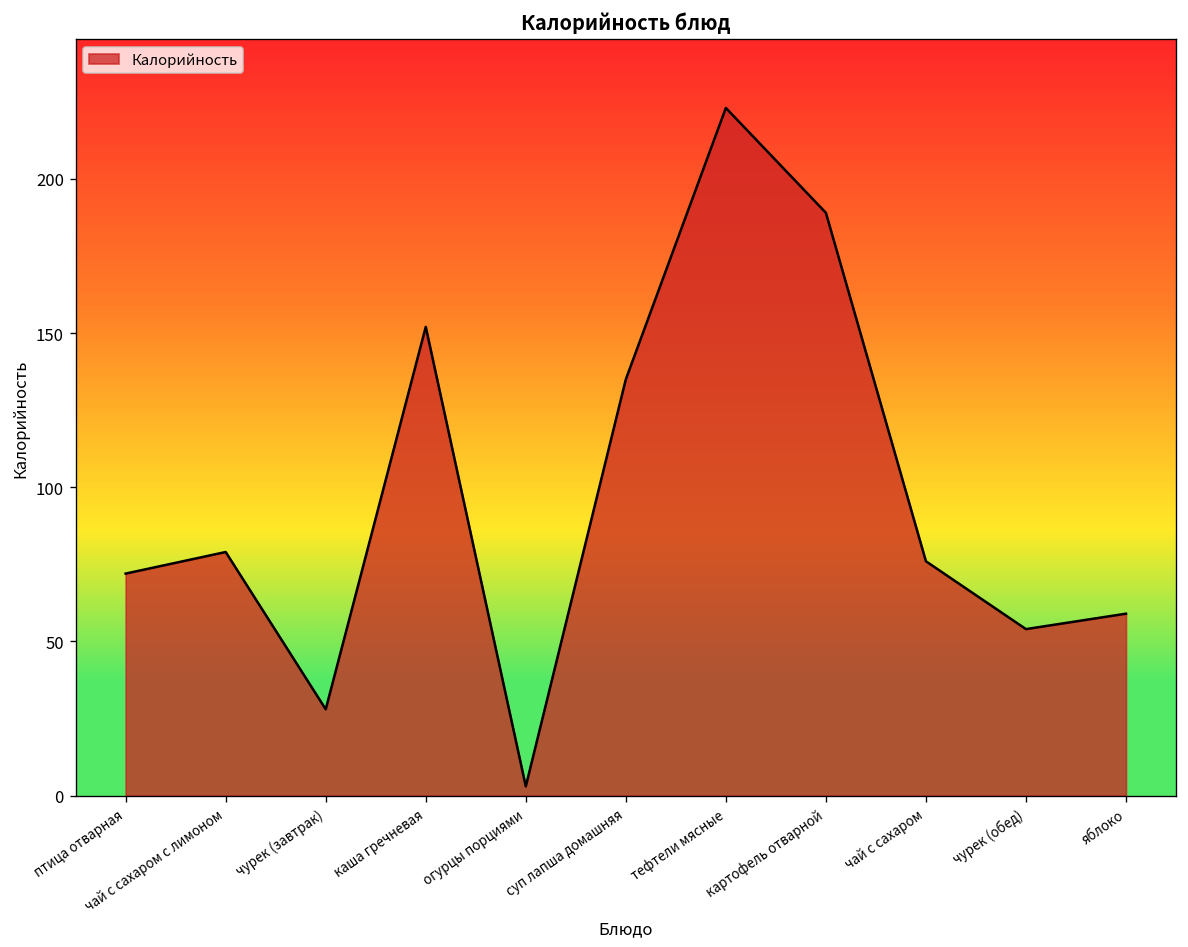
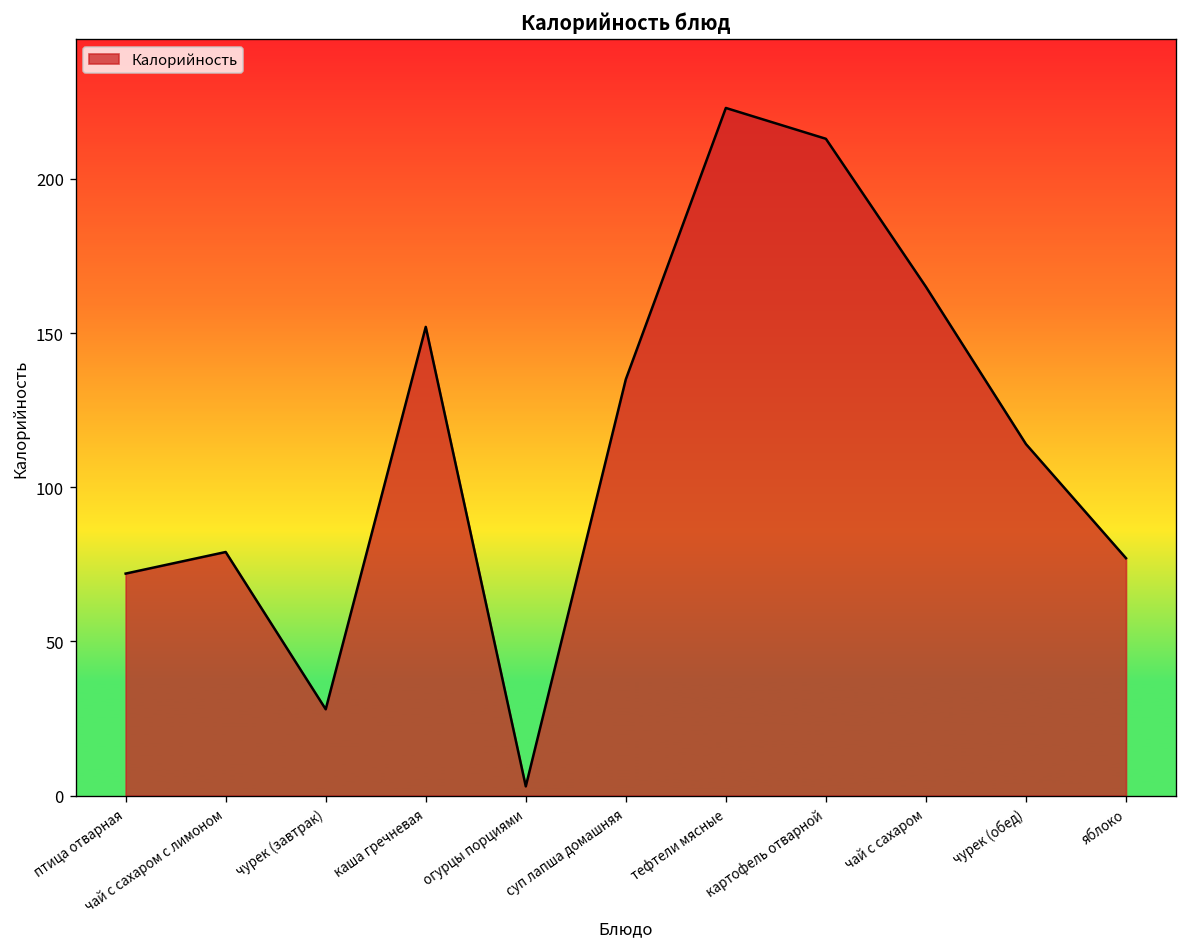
  {
    "птица отварная": 72,
    "чай с сахаром с лимоном": 79,
    "чурек (завтрак)": 28,
    "каша гречневая": 152,
    "огурцы порциями": 3,
    "суп лапша домашняя": 135,
    "тефтели мясные": 223,
-   "картофель отварной": 189,
-   "чай с сахаром": 76,
-   "чурек (обед)": 54,
-   "яблоко": 59
+   "картофель отварной": 213,
+   "чай с сахаром": 165,
+   "чурек (обед)": 114,
+   "яблоко": 77
  }
